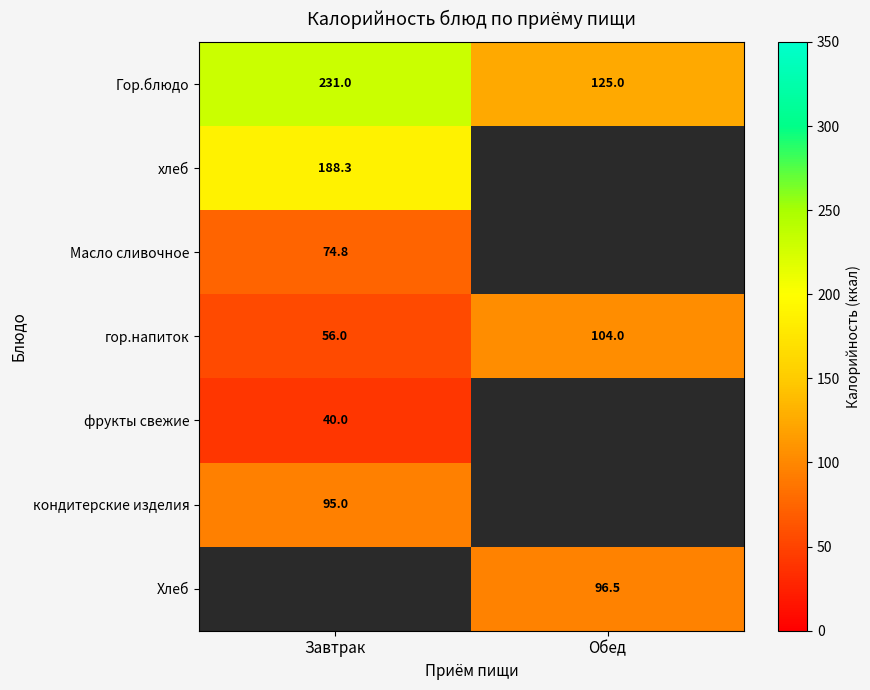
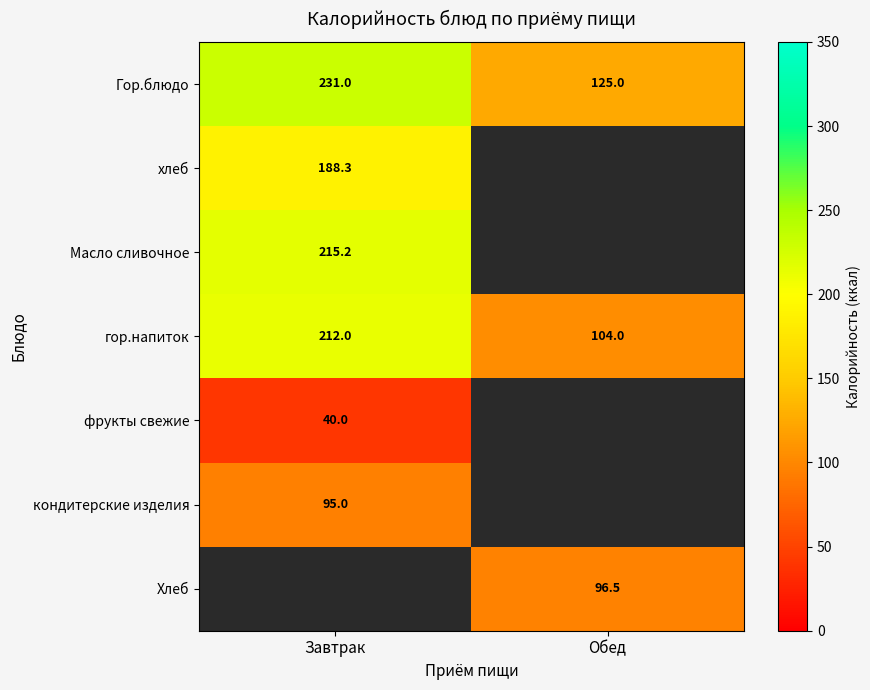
  {
    "Гор.блюдо": {
      "Завтрак": 231.0,
      "Обед": 125.0
    },
    "хлеб": {
      "Завтрак": 188.3
    },
    "Масло сливочное": {
-     "Завтрак": 74.8
+     "Завтрак": 215.2
    },
    "гор.напиток": {
-     "Завтрак": 56.0,
+     "Завтрак": 212.0,
      "Обед": 104.0
    },
    "фрукты свежие": {
      "Завтрак": 40.0
    },
    "кондитерские изделия": {
      "Завтрак": 95.0
    },
    "Хлеб": {
      "Обед": 96.5
    }
  }
